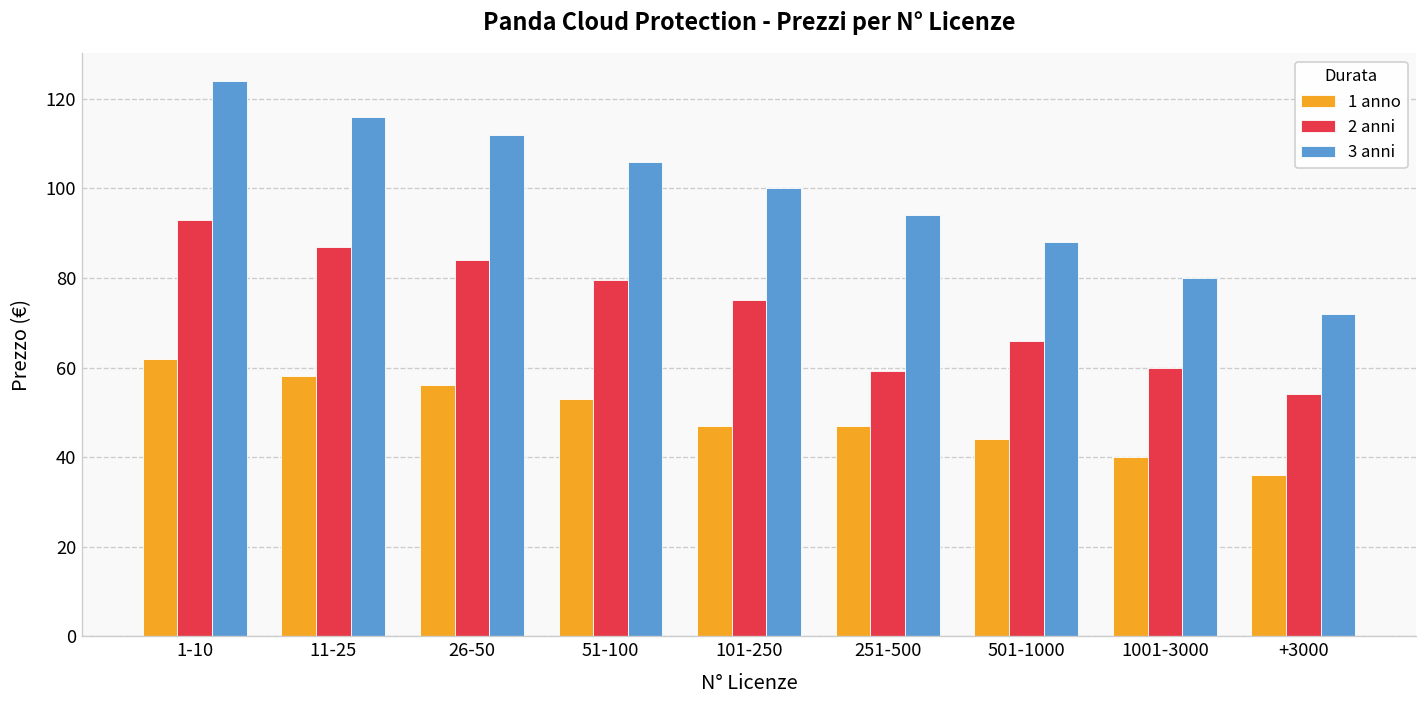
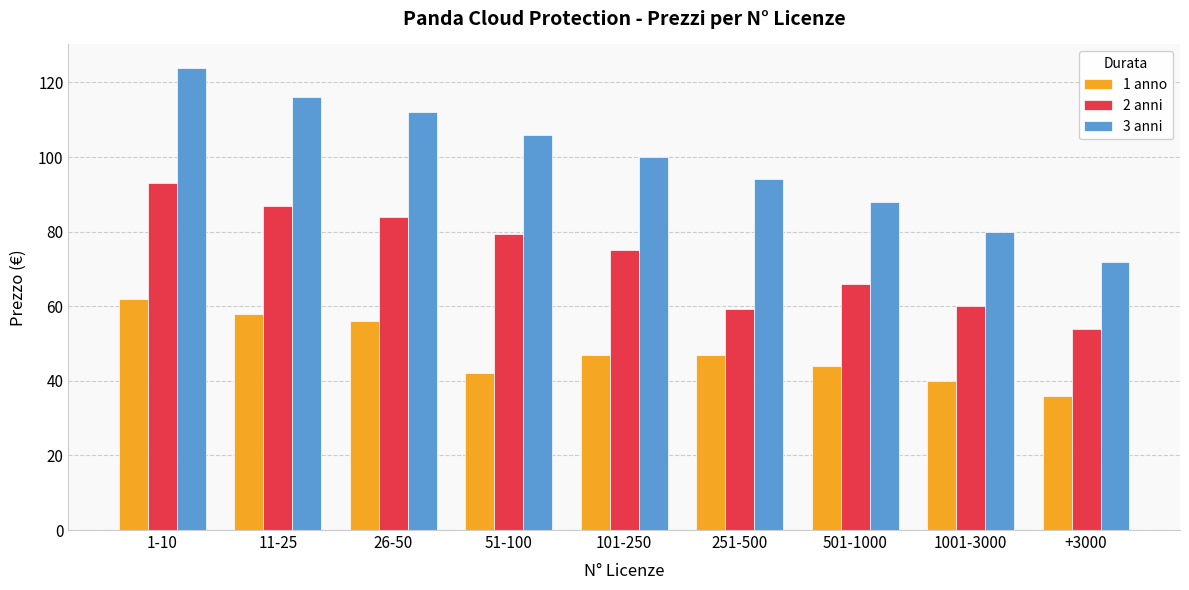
  {
    "1 anno": {
      "1-10": 62,
      "11-25": 58,
      "26-50": 56,
-     "51-100": 53,
+     "51-100": 42,
      "101-250": 47,
      "251-500": 47,
      "501-1000": 44,
      "1001-3000": 40,
      "+3000": 36
    },
    "2 anni": {
      "1-10": 93,
      "11-25": 87,
      "26-50": 84,
      "51-100": 80,
      "101-250": 75,
      "251-500": 59,
      "501-1000": 66,
      "1001-3000": 60,
      "+3000": 54
    },
    "3 anni": {
      "1-10": 124,
      "11-25": 116,
      "26-50": 112,
      "51-100": 106,
      "101-250": 100,
      "251-500": 94,
      "501-1000": 88,
      "1001-3000": 80,
      "+3000": 72
    }
  }
